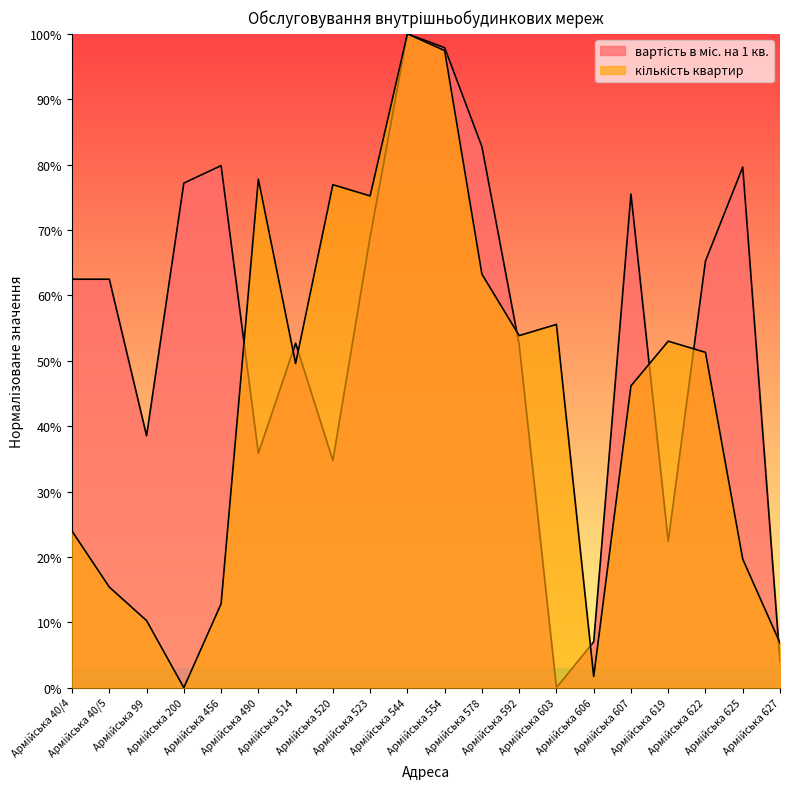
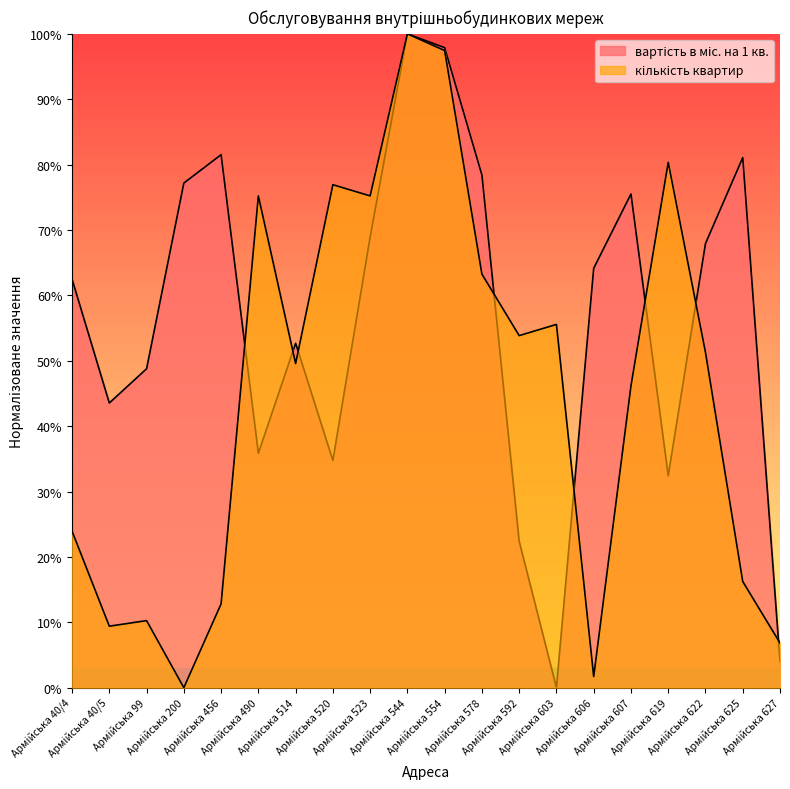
  {
    "вартість в міс. на 1 кв.": {
      "Армійська 40/4": "62%",
-     "Армійська 40/5": "62%",
-     "Армійська 99": "39%",
+     "Армійська 40/5": "44%",
+     "Армійська 99": "49%",
      "Армійська 200": "77%",
-     "Армійська 456": "80%",
+     "Армійська 456": "82%",
      "Армійська 490": "36%",
      "Армійська 514": "53%",
      "Армійська 520": "35%",
      "Армійська 523": "69%",
      "Армійська 554": "98%",
-     "Армійська 578": "83%",
-     "Армійська 592": "52%",
-     "Армійська 606": "7%",
+     "Армійська 578": "78%",
+     "Армійська 592": "22%",
+     "Армійська 606": "64%",
      "Армійська 607": "76%",
-     "Армійська 619": "22%",
-     "Армійська 622": "65%",
-     "Армійська 625": "80%",
+     "Армійська 619": "32%",
+     "Армійська 622": "68%",
+     "Армійська 625": "81%",
      "Армійська 627": "4%"
    },
    "кількість квартир": {
      "Армійська 40/4": "24%",
-     "Армійська 40/5": "15%",
+     "Армійська 40/5": "9%",
      "Армійська 99": "10%",
      "Армійська 456": "13%",
-     "Армійська 490": "78%",
+     "Армійська 490": "75%",
      "Армійська 514": "50%",
      "Армійська 520": "77%",
      "Армійська 523": "75%",
      "Армійська 554": "97%",
      "Армійська 578": "63%",
      "Армійська 592": "54%",
      "Армійська 603": "56%",
      "Армійська 607": "46%",
-     "Армійська 619": "53%",
+     "Армійська 619": "80%",
      "Армійська 622": "51%",
-     "Армійська 625": "20%",
+     "Армійська 625": "16%",
      "Армійська 627": "7%"
    }
  }
